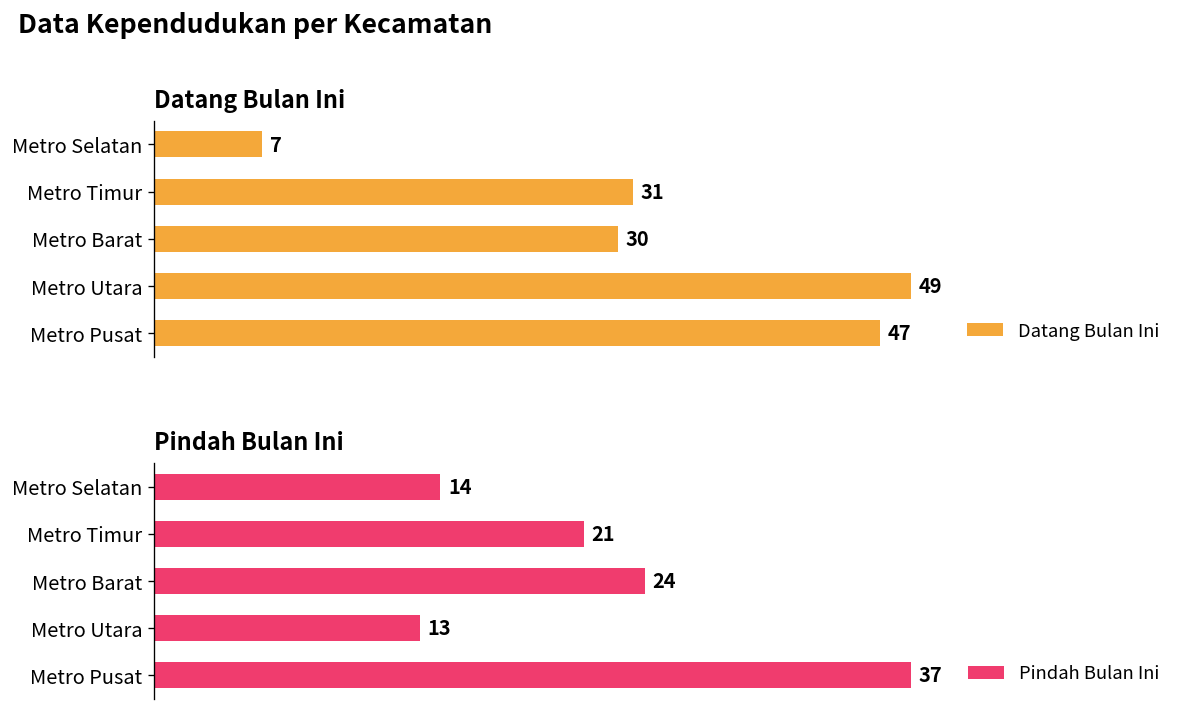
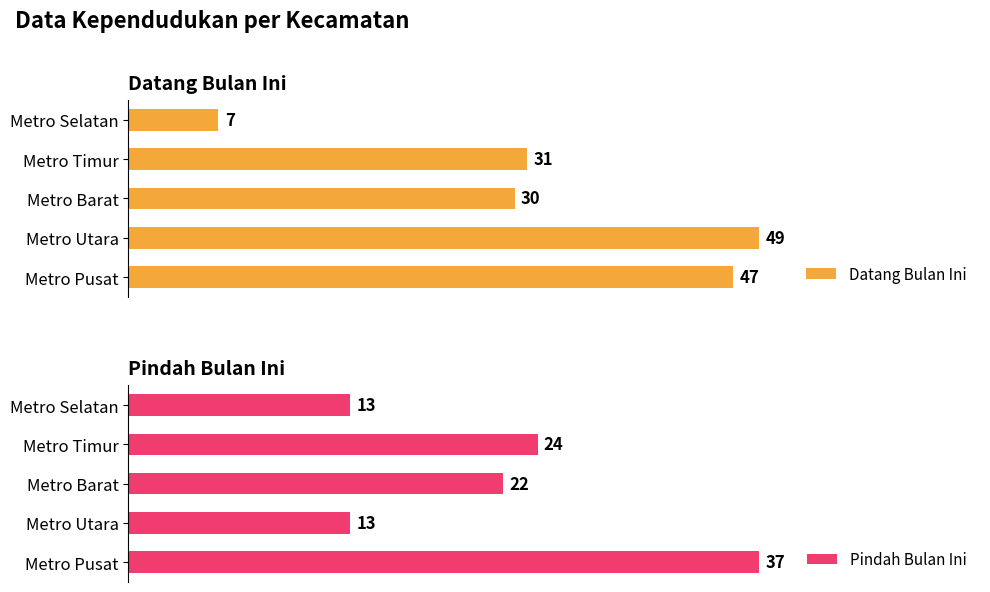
  {
    "Datang Bulan Ini": {
      "Metro Selatan": 7,
      "Metro Timur": 31,
      "Metro Barat": 30,
      "Metro Utara": 49,
      "Metro Pusat": 47
    },
    "Pindah Bulan Ini": {
-     "Metro Selatan": 14,
-     "Metro Timur": 21,
-     "Metro Barat": 24,
+     "Metro Selatan": 13,
+     "Metro Timur": 24,
+     "Metro Barat": 22,
      "Metro Utara": 13,
      "Metro Pusat": 37
    }
  }
